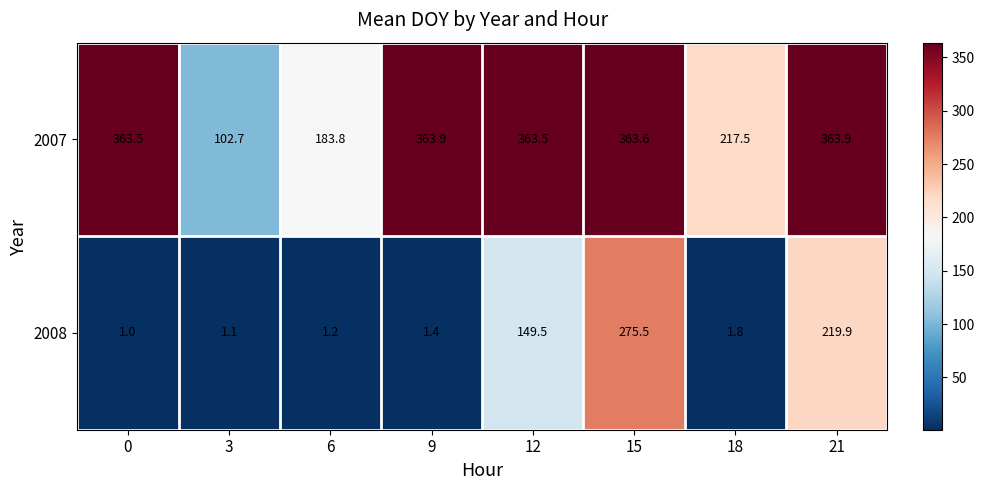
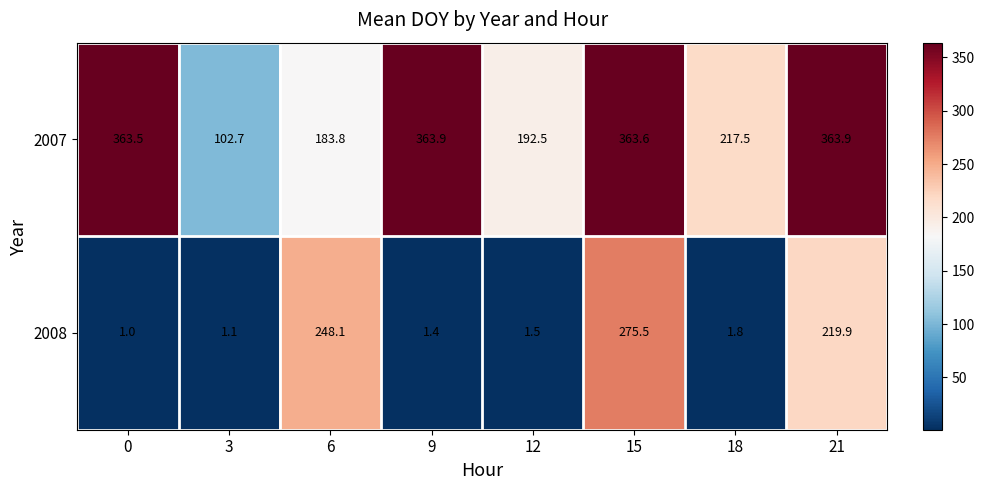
  {
    "2007": {
      "0": 363.5,
      "3": 102.7,
      "6": 183.8,
      "9": 363.9,
-     "12": 363.5,
+     "12": 192.5,
      "15": 363.6,
      "18": 217.5,
      "21": 363.9
    },
    "2008": {
      "0": 1.0,
      "3": 1.1,
-     "6": 1.2,
+     "6": 248.1,
      "9": 1.4,
-     "12": 149.5,
+     "12": 1.5,
      "15": 275.5,
      "18": 1.8,
      "21": 219.9
    }
  }
